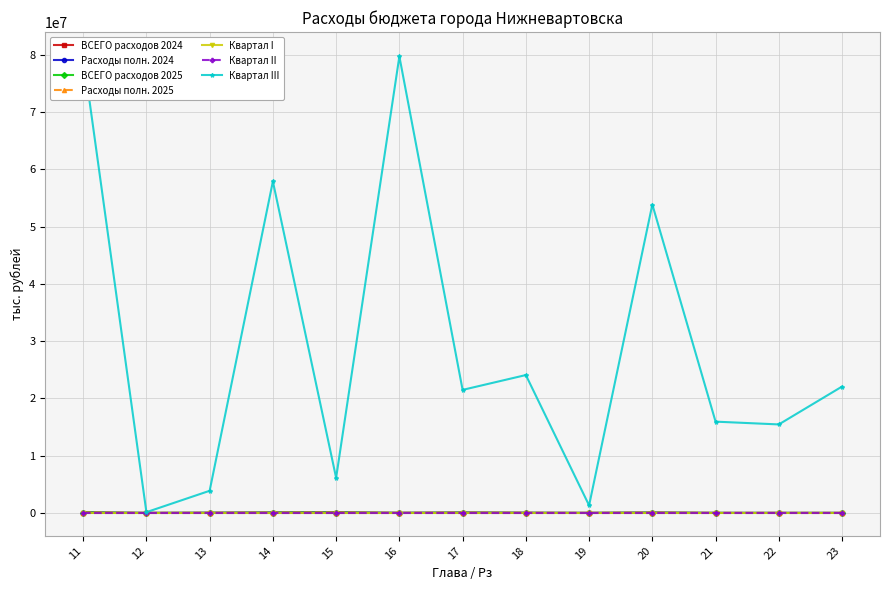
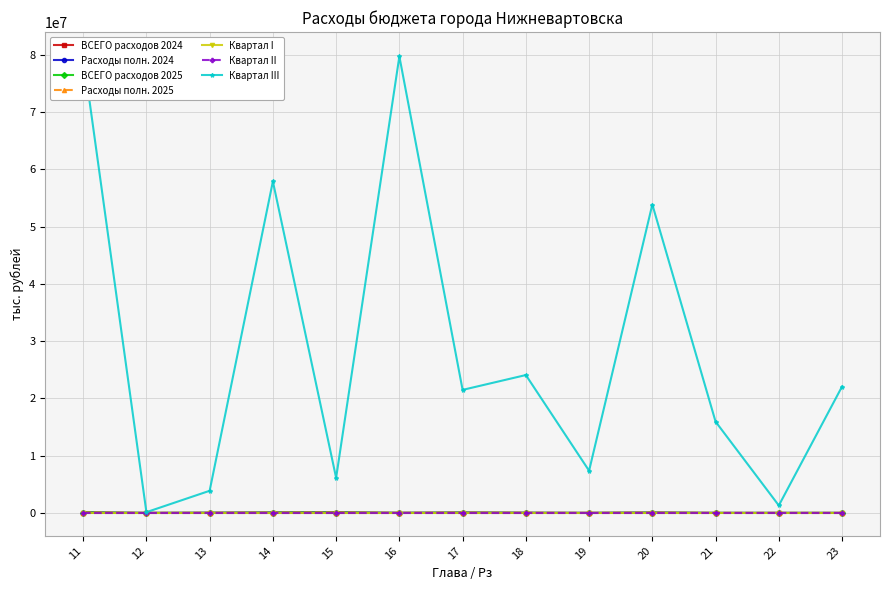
  {
    "Квартал II": {
      "11": 0,
      "13": 0,
      "14": 0,
      "15": 0,
      "16": 0,
      "17": 0,
      "18": 0,
      "19": 0,
      "20": 0,
      "21": 0,
      "22": 0,
      "23": 0
    },
    "Квартал III": {
      "13": 4000000,
      "14": 58000000,
      "15": 6000000,
      "16": 80000000,
      "17": 21000000,
      "18": 24000000,
-     "19": 1000000,
+     "19": 7000000,
      "20": 54000000,
      "21": 16000000,
-     "22": 15000000,
+     "22": 1000000,
      "23": 22000000
    }
  }
